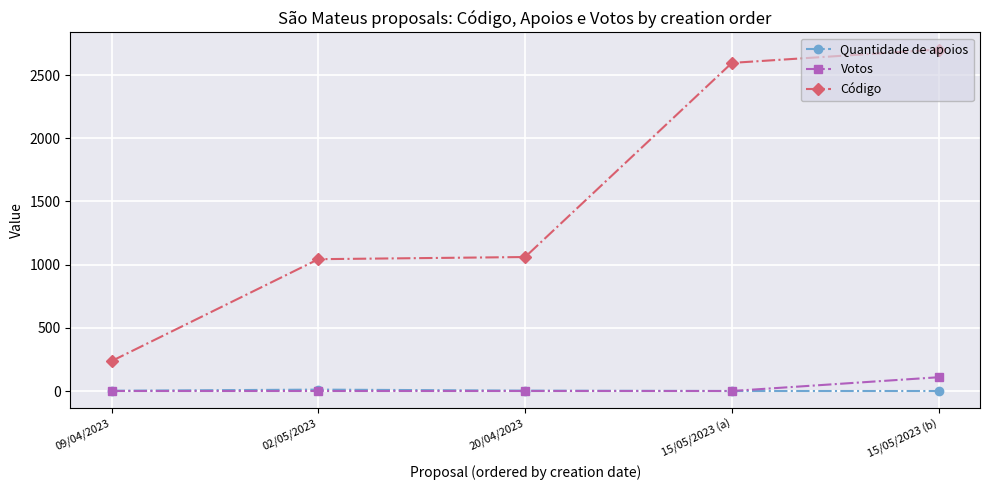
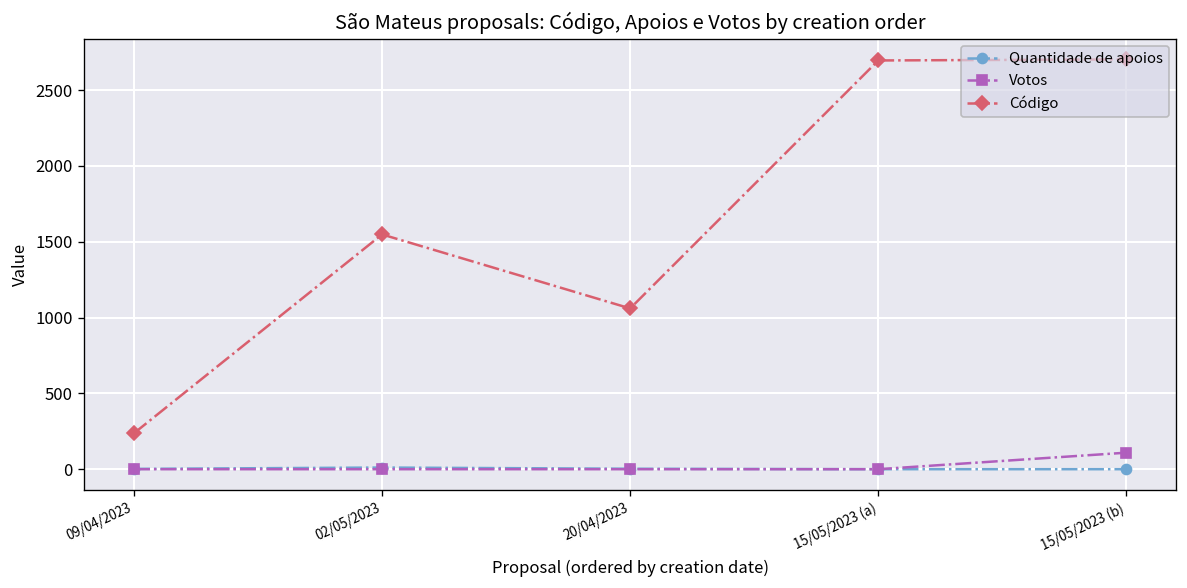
  {
    "Quantidade de apoios": {
      "15/05/2023 (b)": 0
    },
    "Votos": {
      "15/05/2023 (b)": 110
    },
    "Código": {
      "09/04/2023": 240,
-     "02/05/2023": 1040,
+     "02/05/2023": 1550,
      "20/04/2023": 1060,
-     "15/05/2023 (a)": 2600
+     "15/05/2023 (a)": 2700
    }
  }
